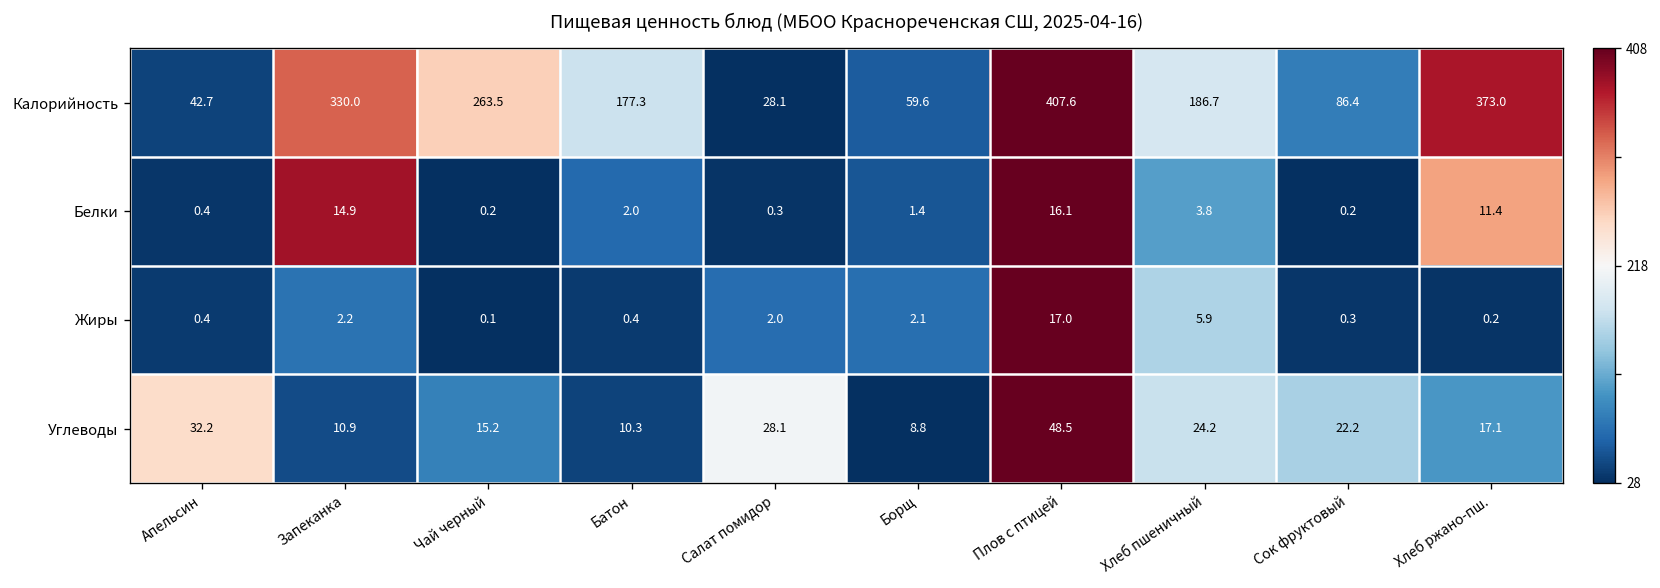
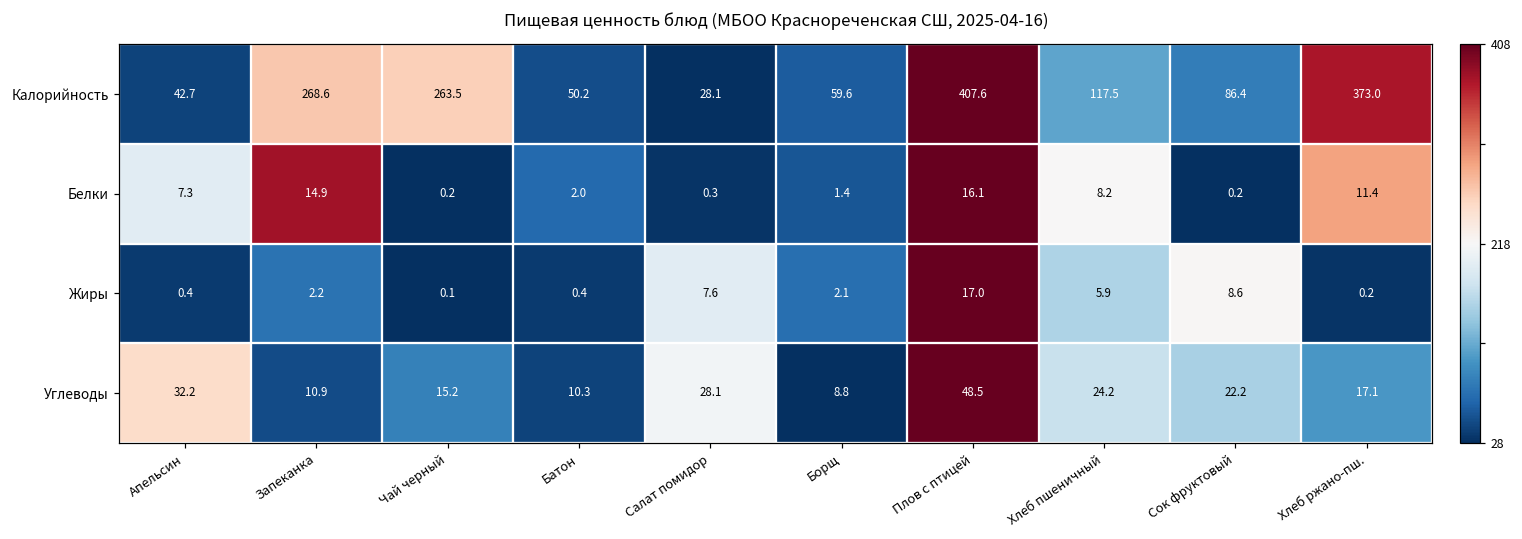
  {
    "Калорийность": {
      "Апельсин": 42.7,
-     "Запеканка": 330.0,
+     "Запеканка": 268.6,
      "Чай черный": 263.5,
-     "Батон": 177.3,
+     "Батон": 50.2,
      "Салат помидор": 28.1,
      "Борщ": 59.6,
      "Плов с птицей": 407.6,
-     "Хлеб пшеничный": 186.7,
+     "Хлеб пшеничный": 117.5,
      "Сок фруктовый": 86.4,
      "Хлеб ржано-пш.": 373.0
    },
    "Белки": {
-     "Апельсин": 0.4,
+     "Апельсин": 7.3,
      "Запеканка": 14.9,
      "Чай черный": 0.2,
      "Батон": 2.0,
      "Салат помидор": 0.3,
      "Борщ": 1.4,
      "Плов с птицей": 16.1,
-     "Хлеб пшеничный": 3.8,
+     "Хлеб пшеничный": 8.2,
      "Сок фруктовый": 0.2,
      "Хлеб ржано-пш.": 11.4
    },
    "Жиры": {
      "Апельсин": 0.4,
      "Запеканка": 2.2,
      "Чай черный": 0.1,
      "Батон": 0.4,
-     "Салат помидор": 2.0,
+     "Салат помидор": 7.6,
      "Борщ": 2.1,
      "Плов с птицей": 17.0,
      "Хлеб пшеничный": 5.9,
-     "Сок фруктовый": 0.3,
+     "Сок фруктовый": 8.6,
      "Хлеб ржано-пш.": 0.2
    },
    "Углеводы": {
      "Апельсин": 32.2,
      "Запеканка": 10.9,
      "Чай черный": 15.2,
      "Батон": 10.3,
      "Салат помидор": 28.1,
      "Борщ": 8.8,
      "Плов с птицей": 48.5,
      "Хлеб пшеничный": 24.2,
      "Сок фруктовый": 22.2,
      "Хлеб ржано-пш.": 17.1
    }
  }
